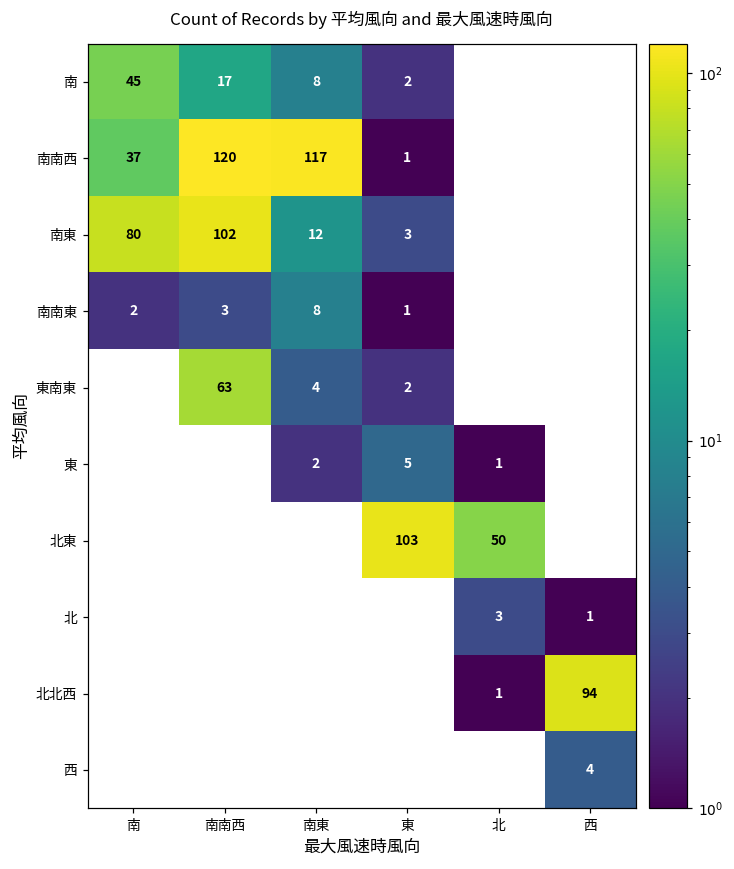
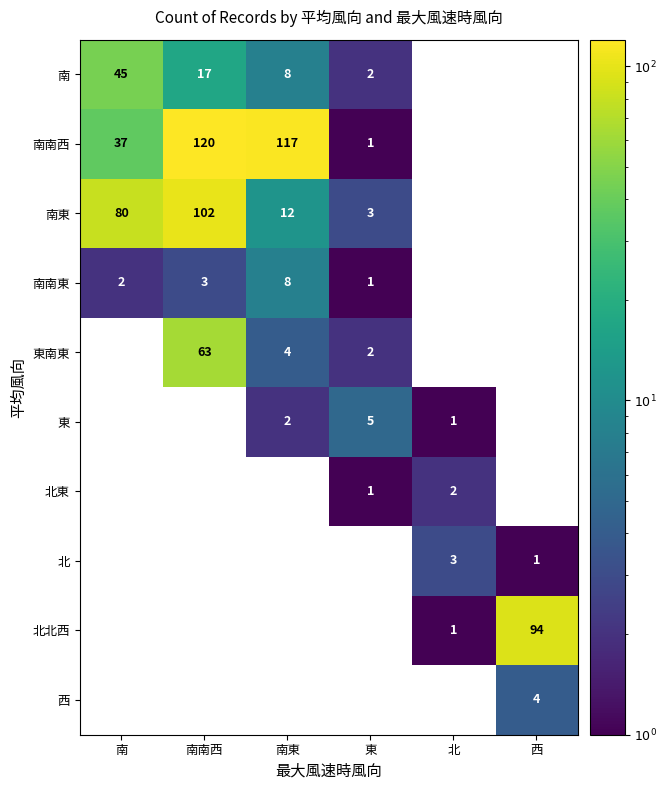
  {
    "南": {
      "南": 45,
      "南南西": 17,
      "南東": 8,
      "東": 2
    },
    "南南西": {
      "南": 37,
      "南南西": 120,
      "南東": 117,
      "東": 1
    },
    "南東": {
      "南": 80,
      "南南西": 102,
      "南東": 12,
      "東": 3
    },
    "南南東": {
      "南": 2,
      "南南西": 3,
      "南東": 8,
      "東": 1
    },
    "東南東": {
      "南南西": 63,
      "南東": 4,
      "東": 2
    },
    "東": {
      "南東": 2,
      "東": 5,
      "北": 1
    },
    "北東": {
-     "東": 103,
-     "北": 50
+     "東": 1,
+     "北": 2
    },
    "北": {
      "北": 3,
      "西": 1
    },
    "北北西": {
      "北": 1,
      "西": 94
    },
    "西": {
      "西": 4
    }
  }
